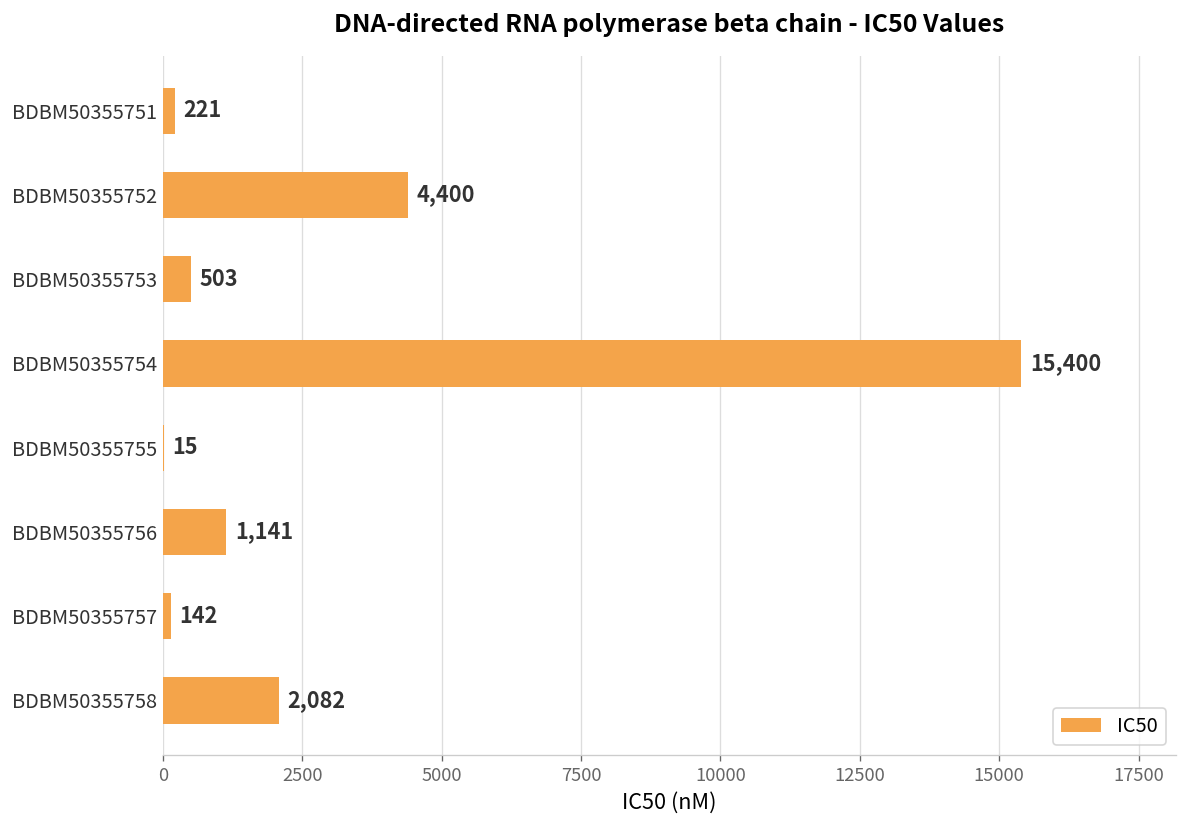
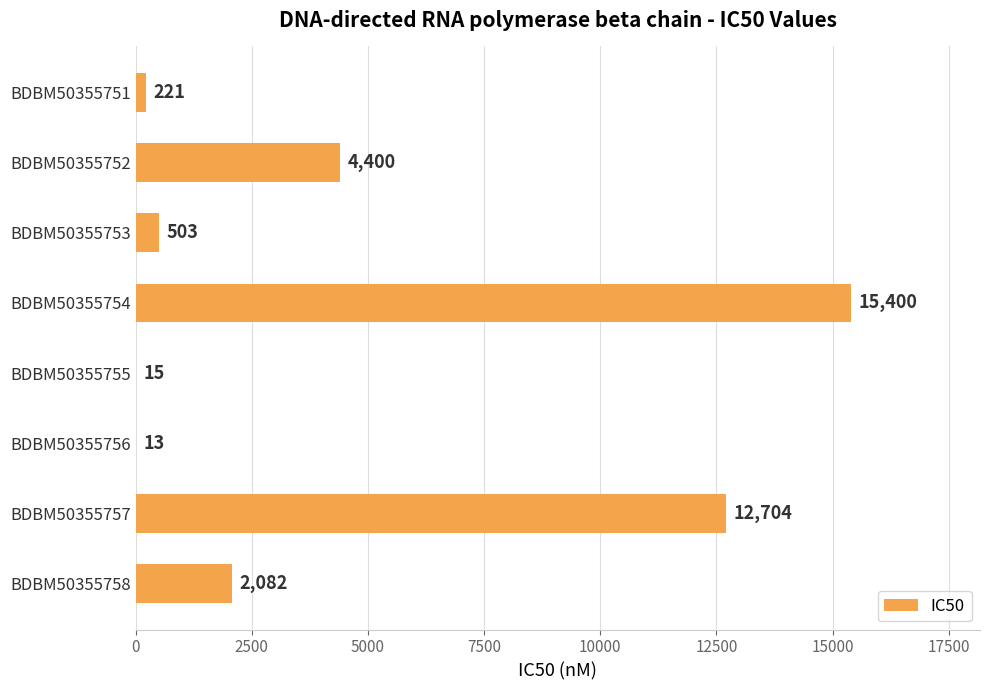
  {
    "BDBM50355751": "221",
    "BDBM50355752": "4,400",
    "BDBM50355753": "503",
    "BDBM50355754": "15,400",
    "BDBM50355755": "15",
-   "BDBM50355756": "1,141",
-   "BDBM50355757": "142",
+   "BDBM50355756": "13",
+   "BDBM50355757": "12,704",
    "BDBM50355758": "2,082"
  }
